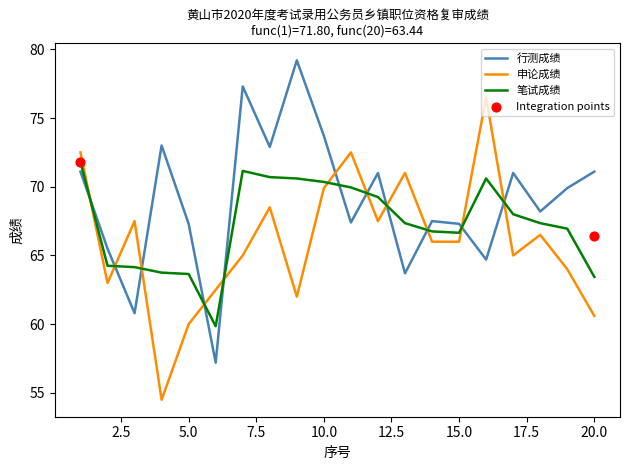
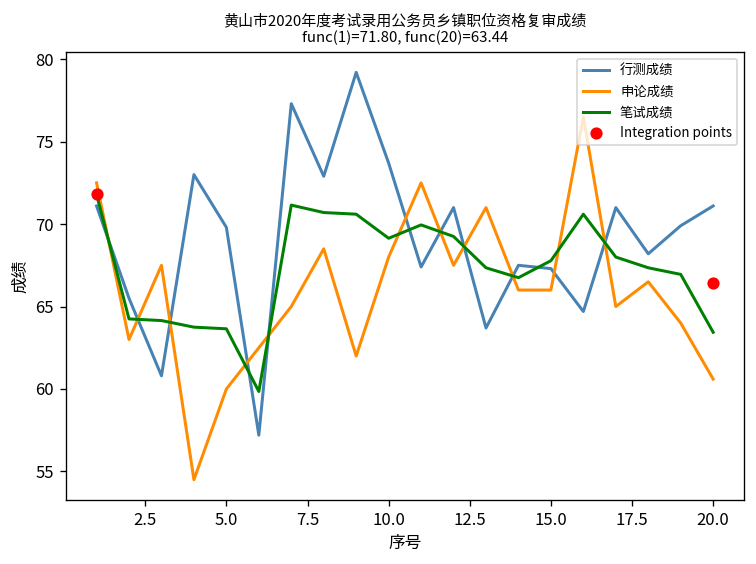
  {
    "行测成绩": {
-     "5.0": 67.3,
+     "5.0": 69.8,
      "10.0": 73.7,
      "15.0": 67.3,
      "20.0": 71.1
    },
    "申论成绩": {
      "5.0": 60.0,
-     "10.0": 69.9,
+     "10.0": 68.0,
      "15.0": 66.0,
      "20.0": 60.6
    },
    "笔试成绩": {
      "5.0": 63.7,
-     "10.0": 70.4,
-     "15.0": 66.7,
+     "10.0": 69.1,
+     "15.0": 67.8,
      "20.0": 63.4
    }
  }
